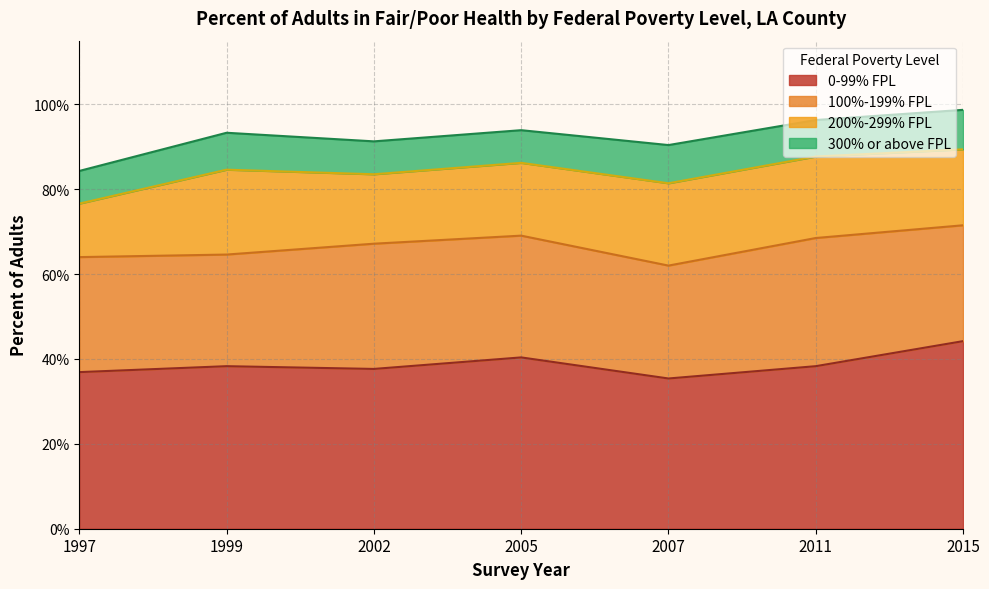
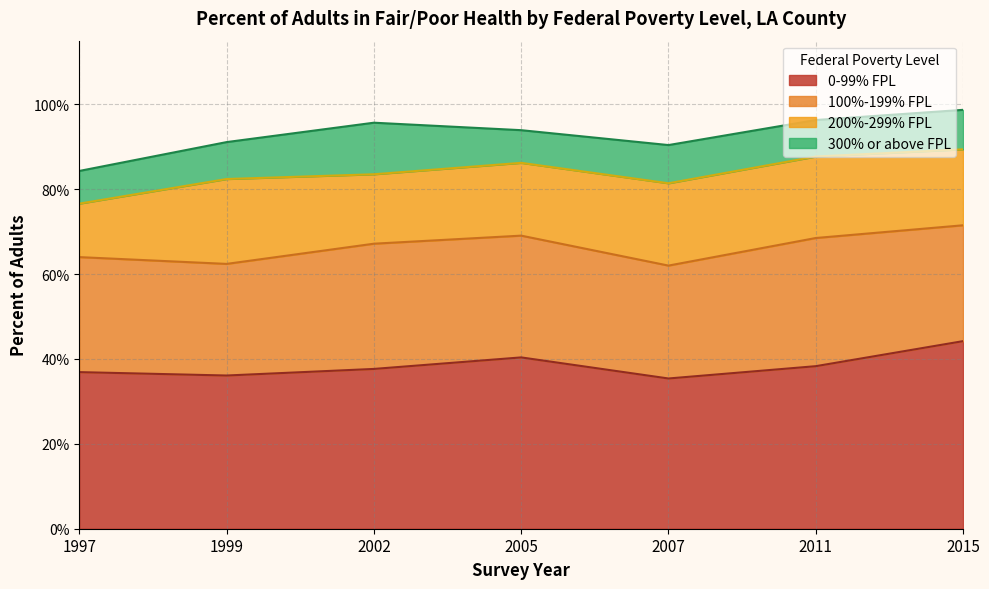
  {
    "0-99% FPL": {
      "1997": "37%",
-     "1999": "38%",
+     "1999": "36%",
      "2002": "38%",
      "2005": "40%",
      "2007": "35%",
      "2011": "38%",
      "2015": "44%"
    },
    "300% or above FPL": {
      "1997": "8%",
      "1999": "9%",
-     "2002": "8%",
+     "2002": "12%",
      "2005": "8%",
      "2007": "9%",
      "2015": "9%"
    }
  }
